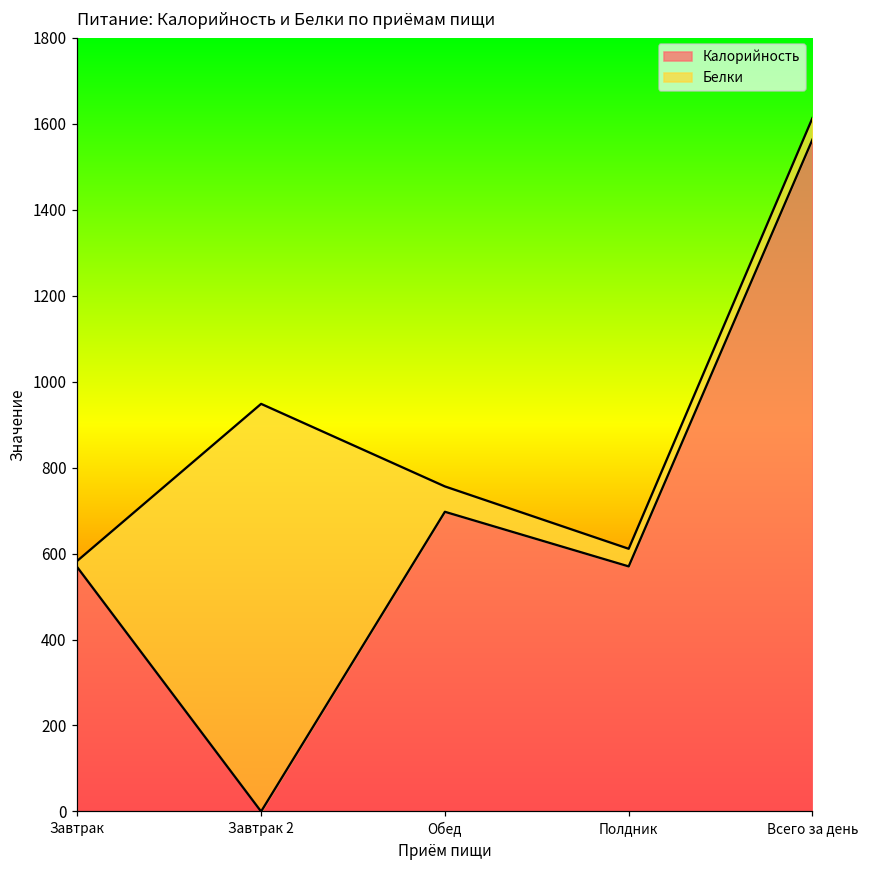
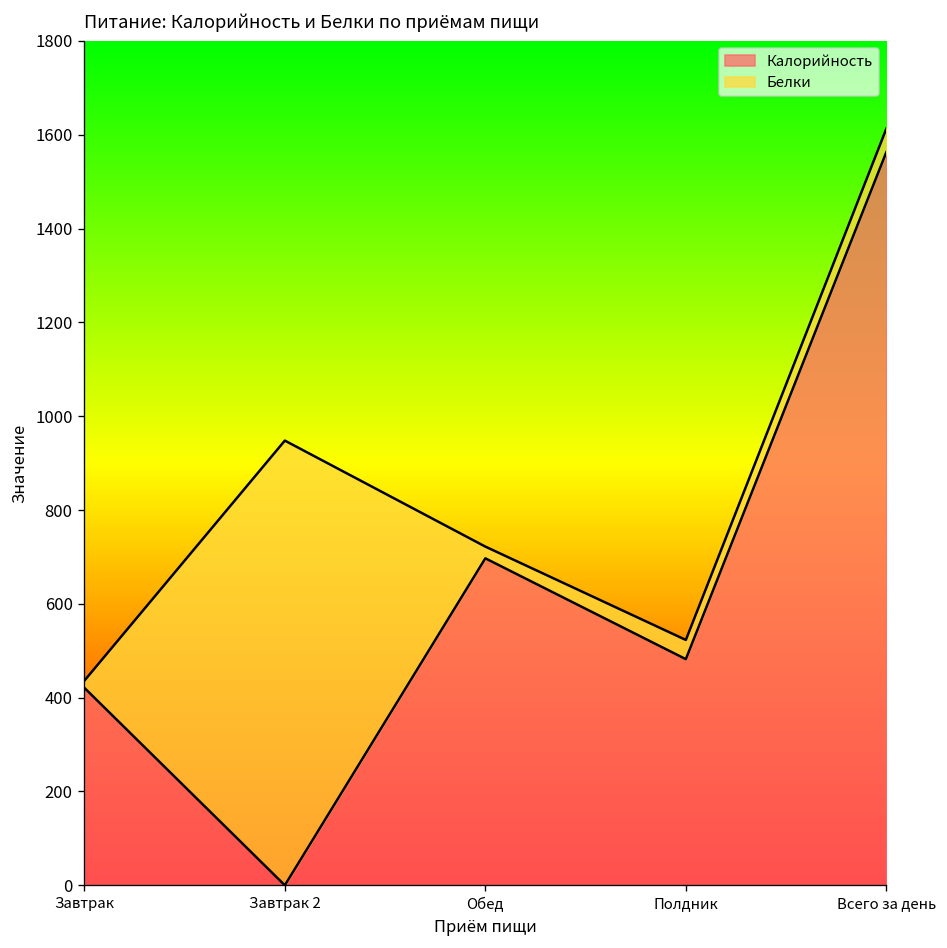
  {
    "Калорийность": {
-     "Завтрак": 570,
+     "Завтрак": 420,
      "Завтрак 2": 0,
      "Обед": 700,
-     "Полдник": 570,
+     "Полдник": 480,
      "Всего за день": 1560
    },
    "Белки": {
      "Завтрак": 20,
      "Завтрак 2": 950,
-     "Обед": 60,
+     "Обед": 30,
      "Полдник": 40,
      "Всего за день": 50
    }
  }
